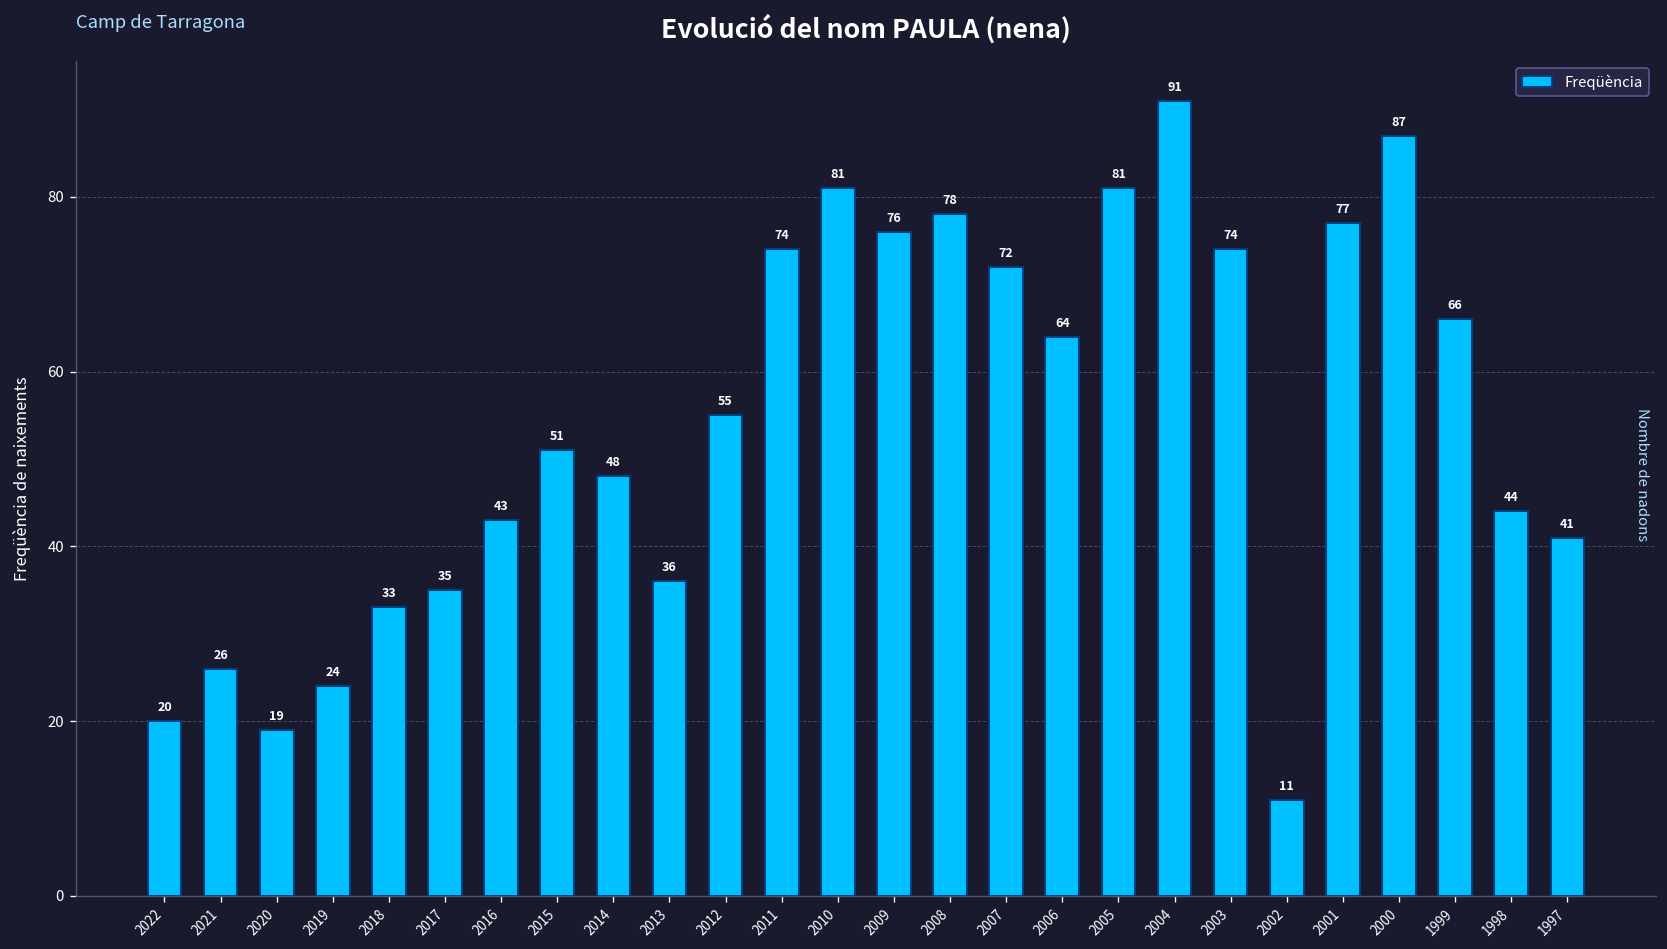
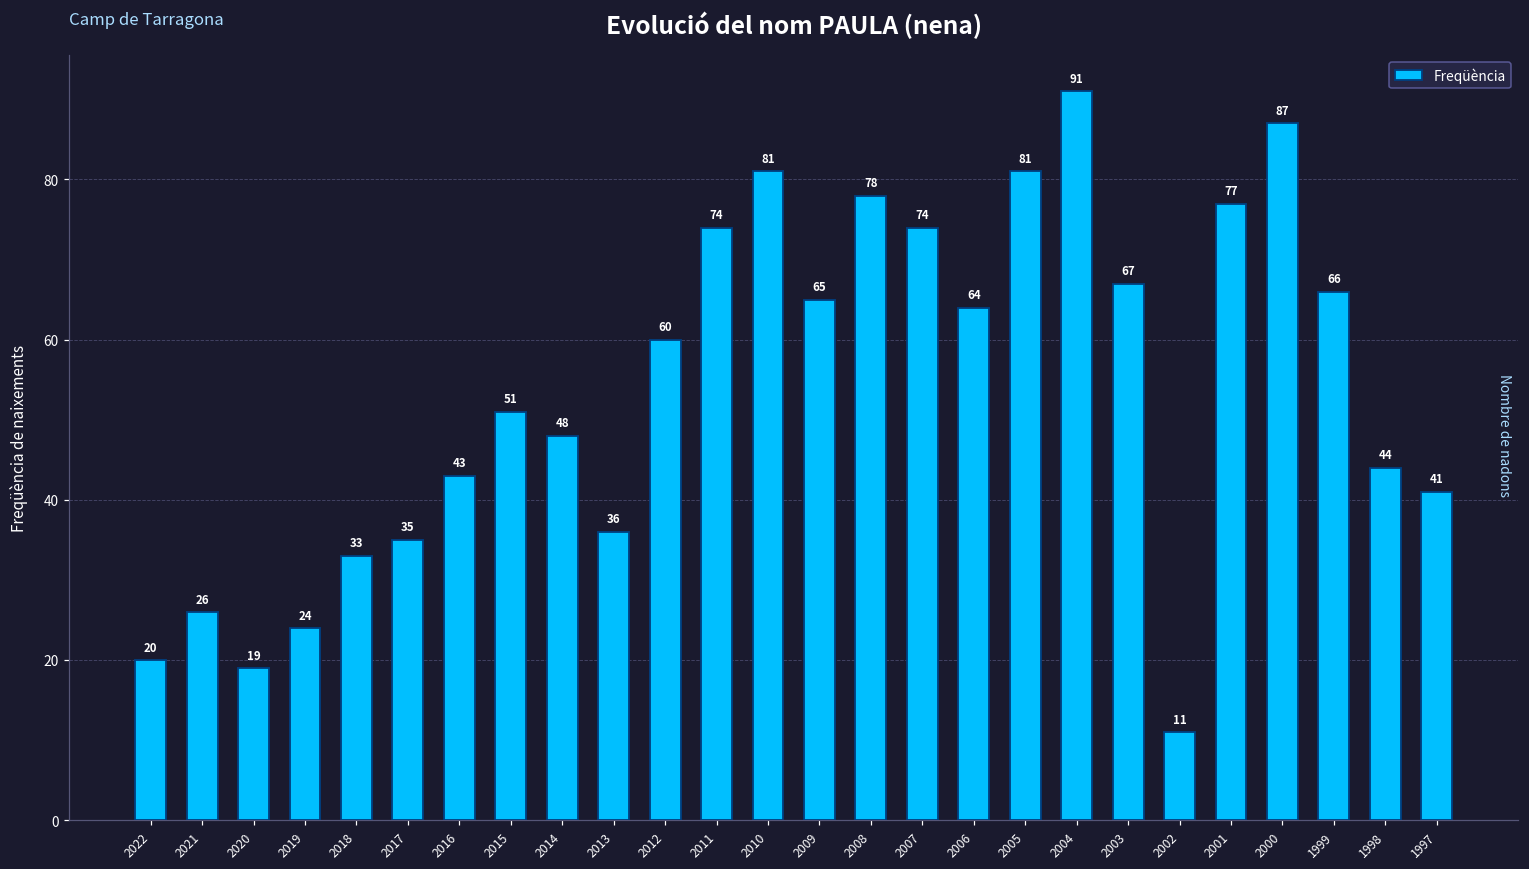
  {
    "2022": 20,
    "2021": 26,
    "2020": 19,
    "2019": 24,
    "2018": 33,
    "2017": 35,
    "2016": 43,
    "2015": 51,
    "2014": 48,
    "2013": 36,
-   "2012": 55,
+   "2012": 60,
    "2011": 74,
    "2010": 81,
-   "2009": 76,
+   "2009": 65,
    "2008": 78,
-   "2007": 72,
+   "2007": 74,
    "2006": 64,
    "2005": 81,
    "2004": 91,
-   "2003": 74,
+   "2003": 67,
    "2002": 11,
    "2001": 77,
    "2000": 87,
    "1999": 66,
    "1998": 44,
    "1997": 41
  }
